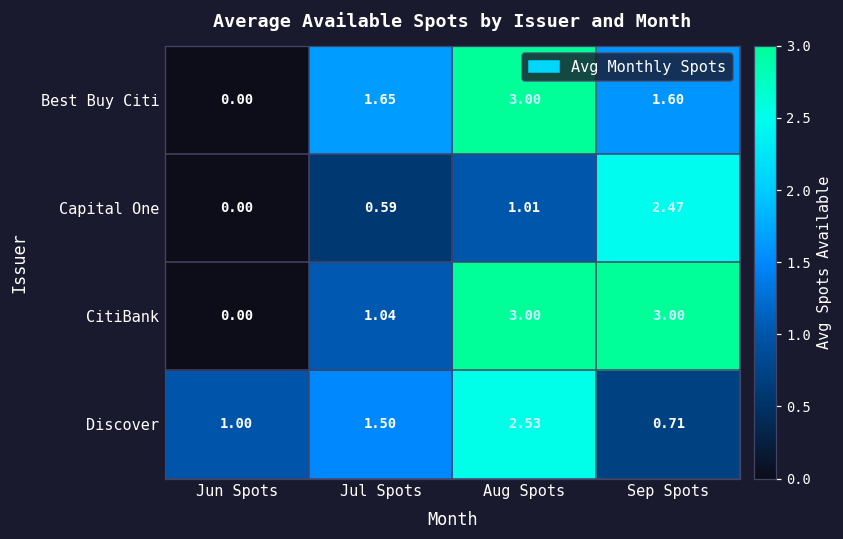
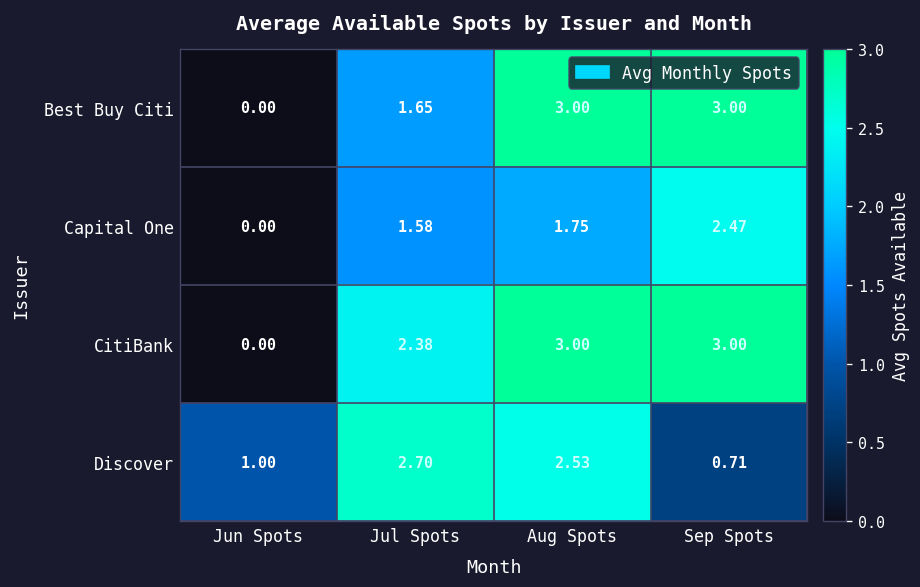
  {
    "Best Buy Citi": {
      "Jun Spots": 0.00,
      "Jul Spots": 1.65,
      "Aug Spots": 3.00,
-     "Sep Spots": 1.60
+     "Sep Spots": 3.00
    },
    "Capital One": {
      "Jun Spots": 0.00,
-     "Jul Spots": 0.59,
-     "Aug Spots": 1.01,
+     "Jul Spots": 1.58,
+     "Aug Spots": 1.75,
      "Sep Spots": 2.47
    },
    "CitiBank": {
      "Jun Spots": 0.00,
-     "Jul Spots": 1.04,
+     "Jul Spots": 2.38,
      "Aug Spots": 3.00,
      "Sep Spots": 3.00
    },
    "Discover": {
      "Jun Spots": 1.00,
-     "Jul Spots": 1.50,
+     "Jul Spots": 2.70,
      "Aug Spots": 2.53,
      "Sep Spots": 0.71
    }
  }
